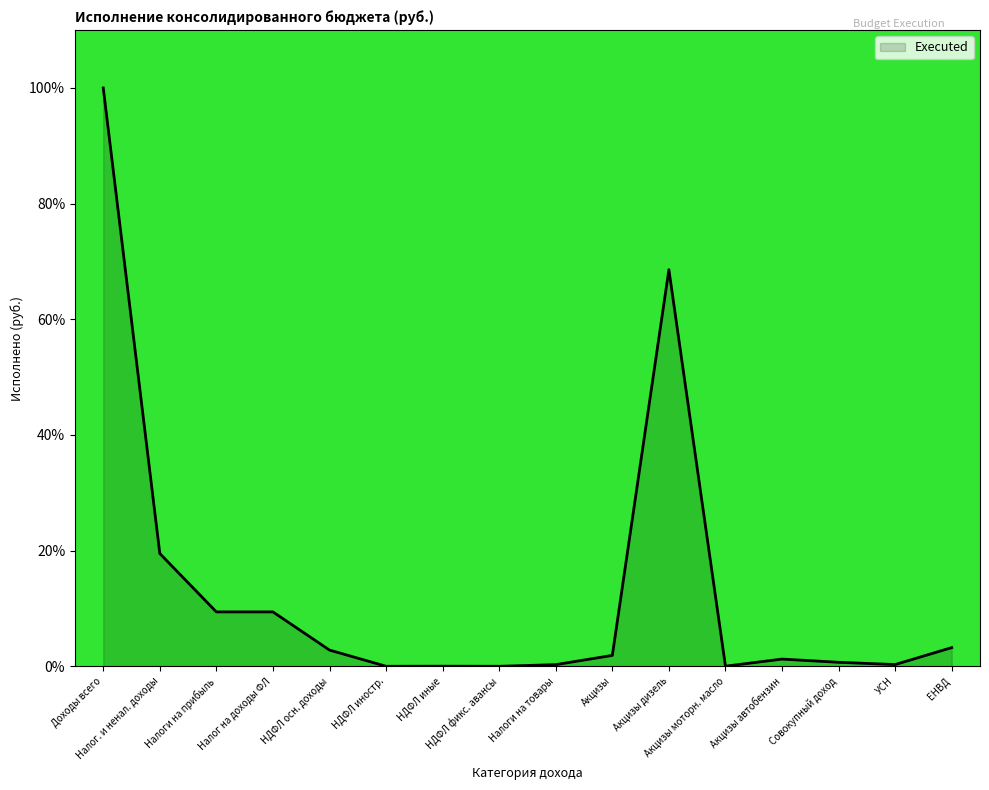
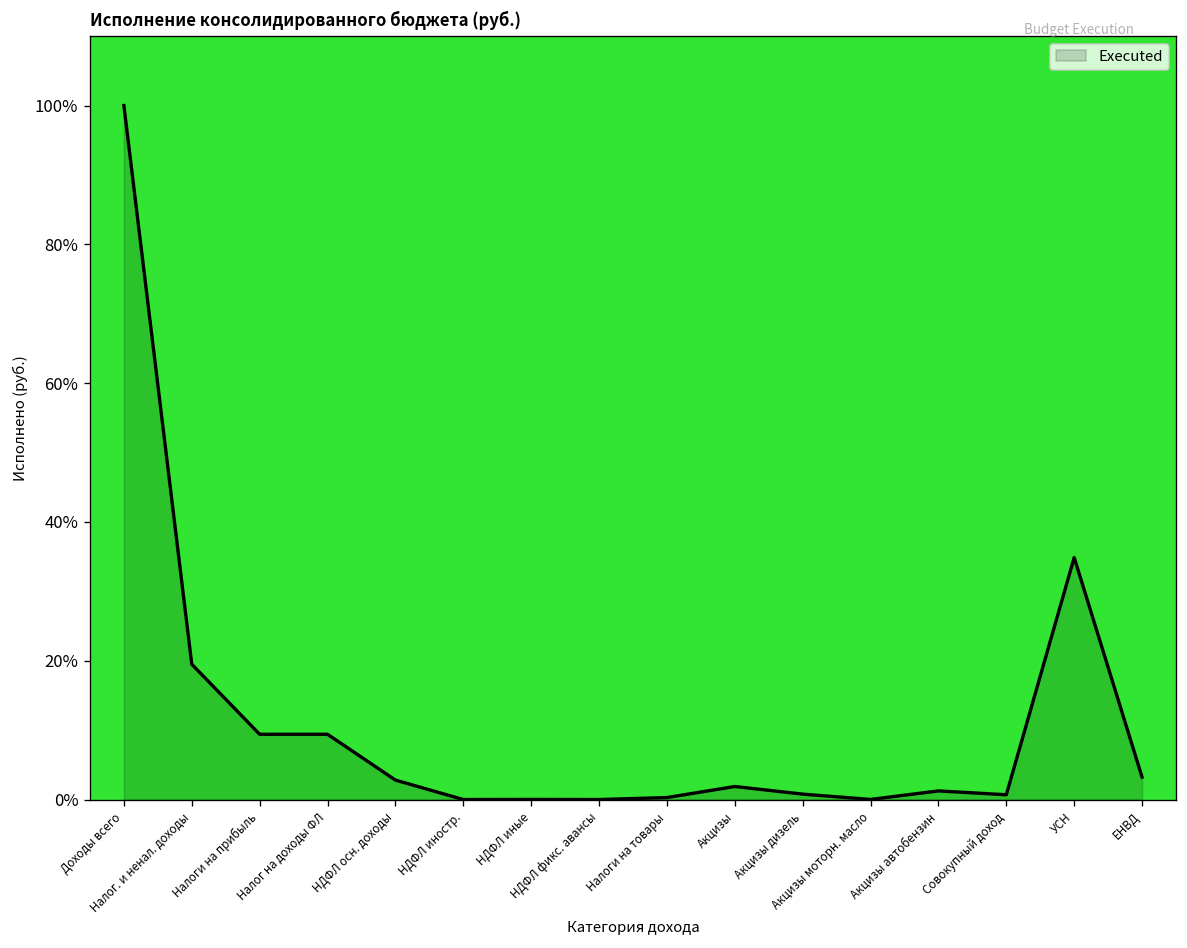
  {
    "Доходы всего": "100%",
    "Налог. и ненал. доходы": "19%",
    "Налоги на прибыль": "9%",
    "Налог на доходы ФЛ": "9%",
    "НДФЛ осн. доходы": "3%",
    "НДФЛ иностр.": "0%",
    "НДФЛ иные": "0%",
    "НДФЛ фикс. авансы": "0%",
    "Налоги на товары": "0%",
    "Акцизы": "2%",
-   "Акцизы дизель": "69%",
+   "Акцизы дизель": "1%",
    "Акцизы моторн. масло": "0%",
    "Акцизы автобензин": "1%",
    "Совокупный доход": "1%",
-   "УСН": "0%",
+   "УСН": "35%",
    "ЕНВД": "3%"
  }
